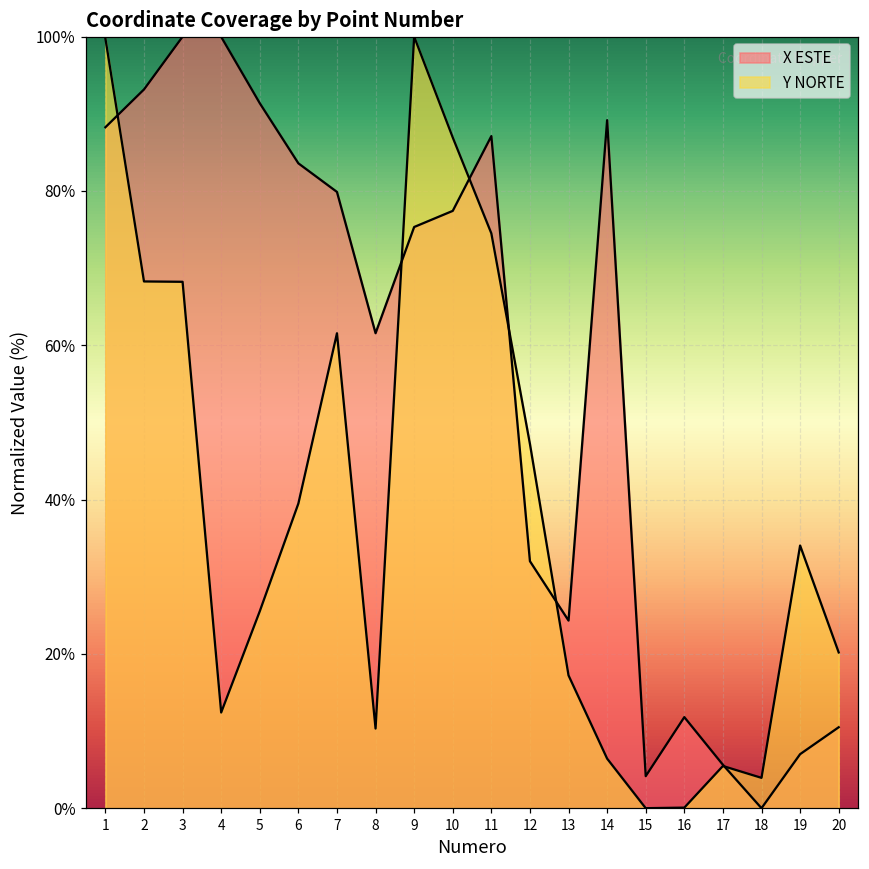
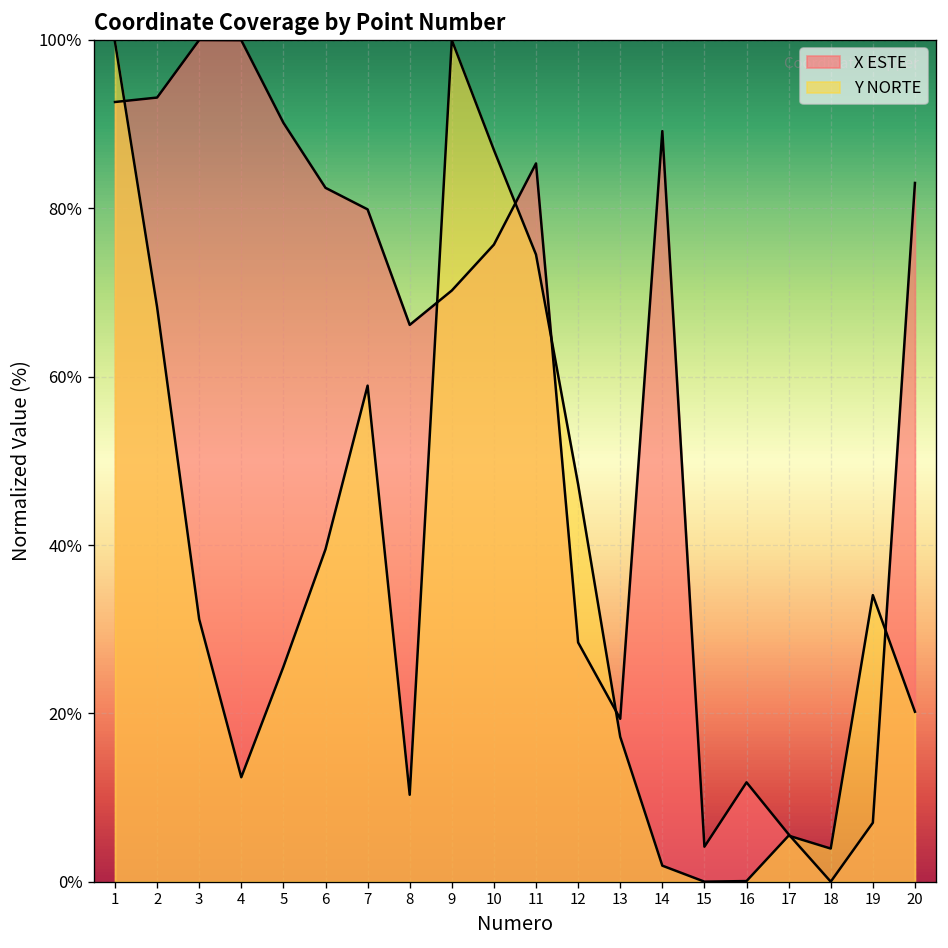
  {
    "X ESTE": {
-     "1": "88%",
+     "1": "93%",
      "2": "93%",
      "3": "100%",
      "4": "100%",
-     "5": "91%",
-     "6": "84%",
+     "5": "90%",
+     "6": "82%",
      "7": "80%",
-     "8": "62%",
-     "9": "75%",
-     "10": "77%",
-     "11": "87%",
-     "12": "32%",
-     "13": "24%",
+     "8": "66%",
+     "9": "70%",
+     "10": "76%",
+     "11": "85%",
+     "12": "28%",
+     "13": "19%",
      "14": "89%",
      "15": "4%",
      "16": "12%",
      "18": "0%",
      "19": "7%",
-     "20": "10%"
+     "20": "83%"
    },
    "Y NORTE": {
      "1": "100%",
      "2": "68%",
-     "3": "68%",
+     "3": "31%",
      "4": "12%",
      "5": "26%",
      "6": "39%",
-     "7": "62%",
+     "7": "59%",
      "8": "10%",
      "9": "100%",
      "10": "87%",
      "11": "75%",
      "12": "47%",
      "13": "17%",
-     "14": "6%",
+     "14": "2%",
      "15": "0%",
      "16": "0%",
      "18": "4%",
      "19": "34%",
      "20": "20%"
    }
  }
